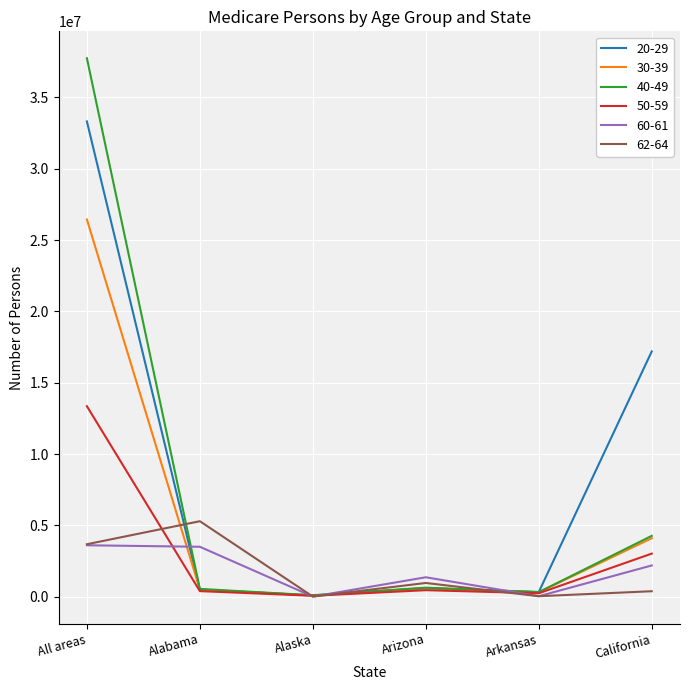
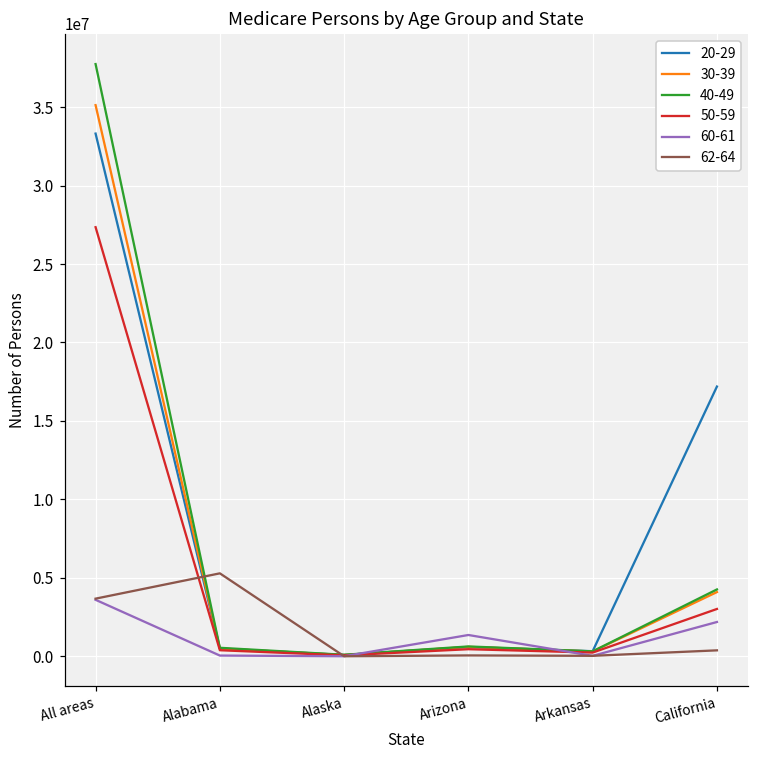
  {
    "20-29": {
      "All areas": 33300000,
      "California": 17200000
    },
    "30-39": {
-     "All areas": 26400000
+     "All areas": 35100000
    },
    "40-49": {
      "All areas": 37700000
    },
    "50-59": {
-     "All areas": 13400000,
+     "All areas": 27300000,
      "California": 3000000
    },
    "60-61": {
-     "Alabama": 3500000,
+     "Alabama": 100000,
      "Arizona": 1400000,
      "California": 2200000
    },
    "62-64": {
      "Alabama": 5300000,
-     "Arizona": 1000000,
+     "Arizona": 100000,
      "California": 400000
    }
  }
